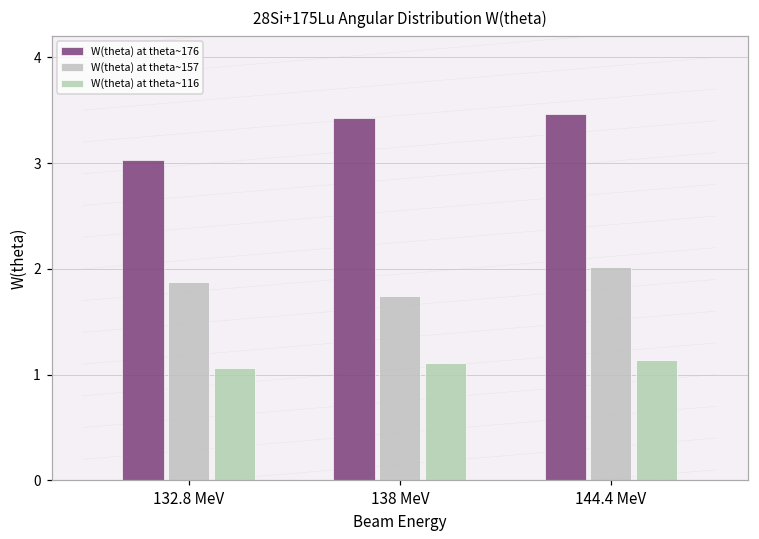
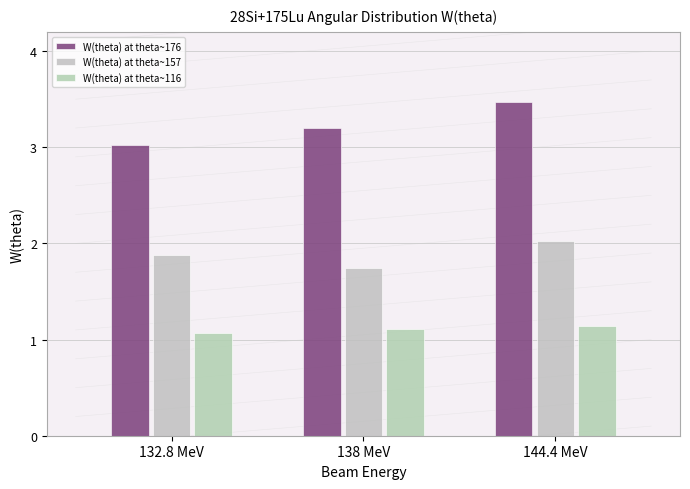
  {
    "W(theta) at theta~176": {
      "132.8 MeV": 3.0,
-     "138 MeV": 3.4,
+     "138 MeV": 3.2,
      "144.4 MeV": 3.5
    }
  }
